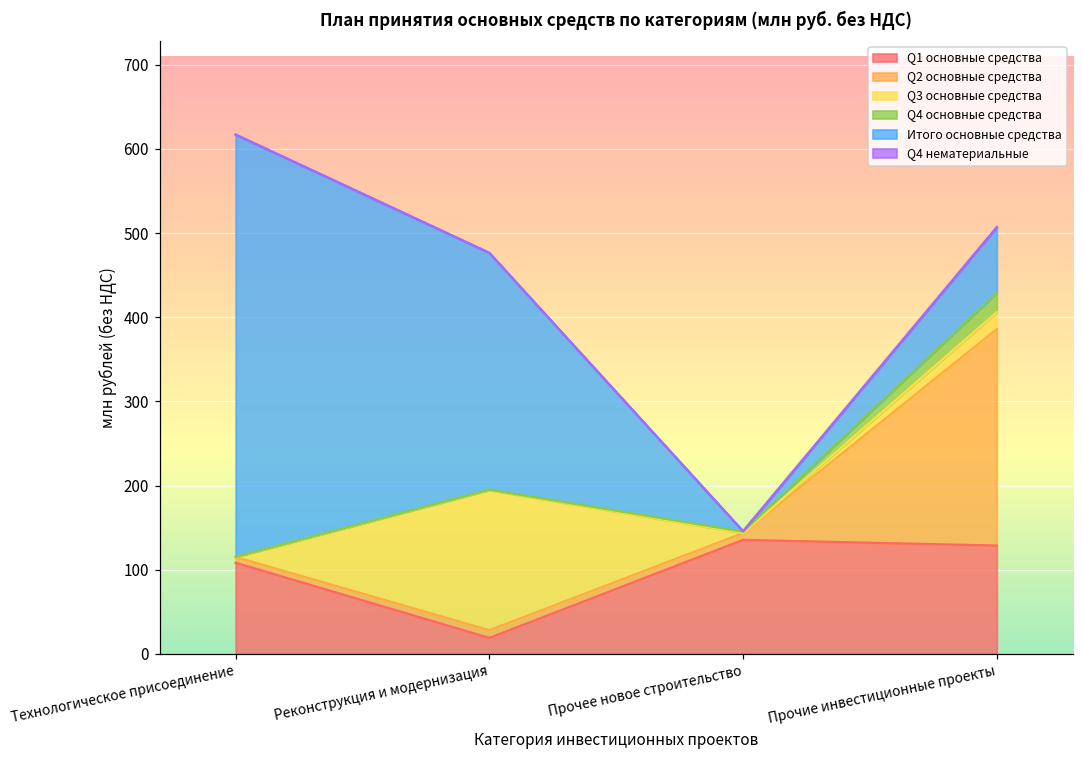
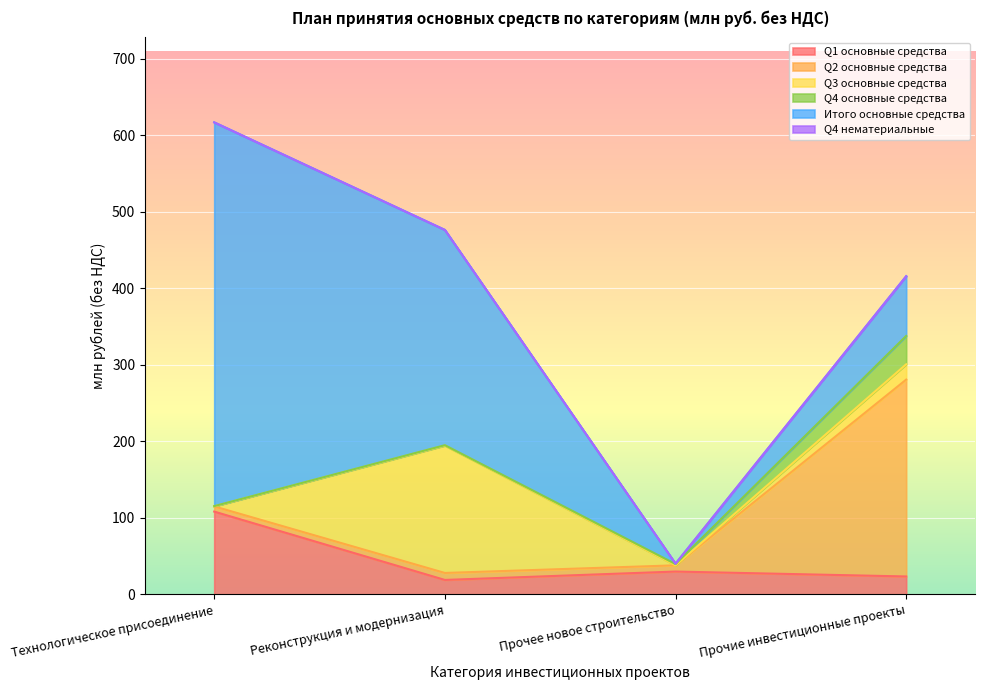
  {
    "Q1 основные средства": {
      "Технологическое присоединение": 110,
      "Реконструкция и модернизация": 20,
-     "Прочее новое строительство": 140,
-     "Прочие инвестиционные проекты": 130
+     "Прочее новое строительство": 30,
+     "Прочие инвестиционные проекты": 20
    },
    "Q4 основные средства": {
-     "Прочие инвестиционные проекты": 20
+     "Прочие инвестиционные проекты": 40
    }
  }
